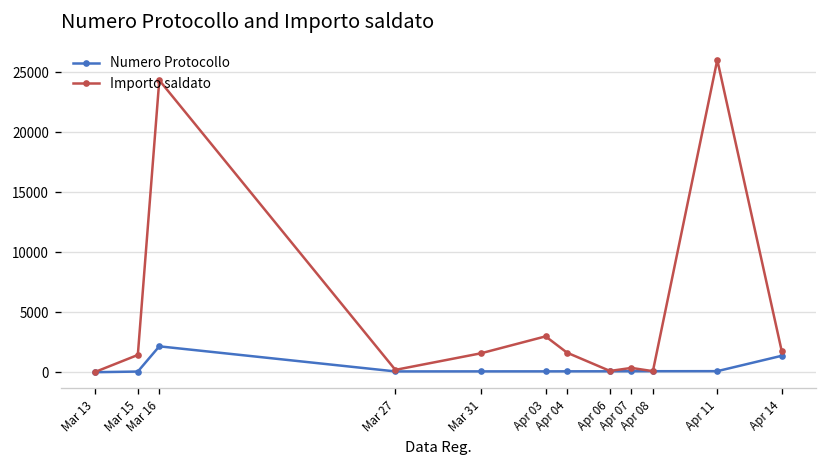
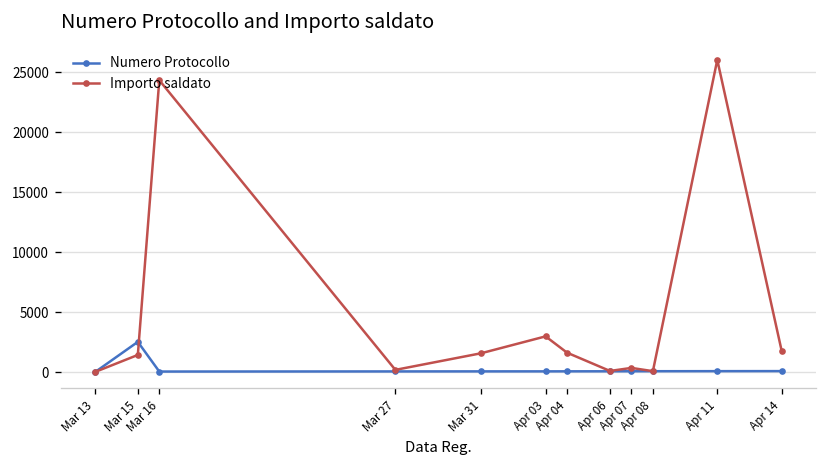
  {
    "Numero Protocollo": {
-     "Mar 15": 0,
-     "Mar 16": 2000,
+     "Mar 15": 3000,
+     "Mar 16": 0,
      "Mar 31": 0,
      "Apr 03": 0,
      "Apr 04": 0,
      "Apr 07": 0,
      "Apr 11": 0,
-     "Apr 14": 1000
+     "Apr 14": 0
    },
    "Importo saldato": {
      "Mar 15": 1000,
      "Mar 16": 24000,
      "Mar 31": 2000,
      "Apr 03": 3000,
      "Apr 04": 2000,
      "Apr 07": 0,
      "Apr 11": 26000,
      "Apr 14": 2000
    }
  }
